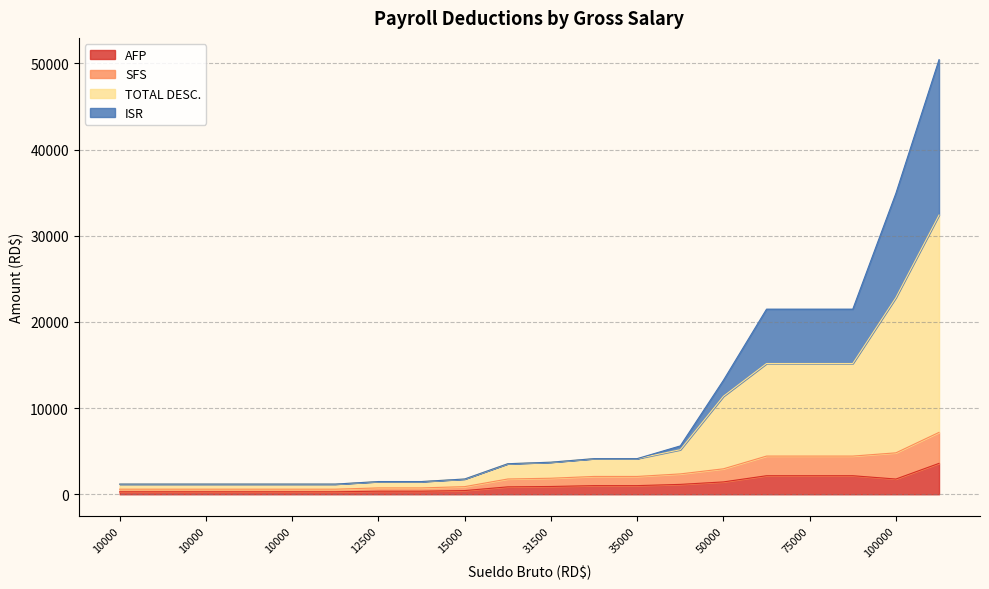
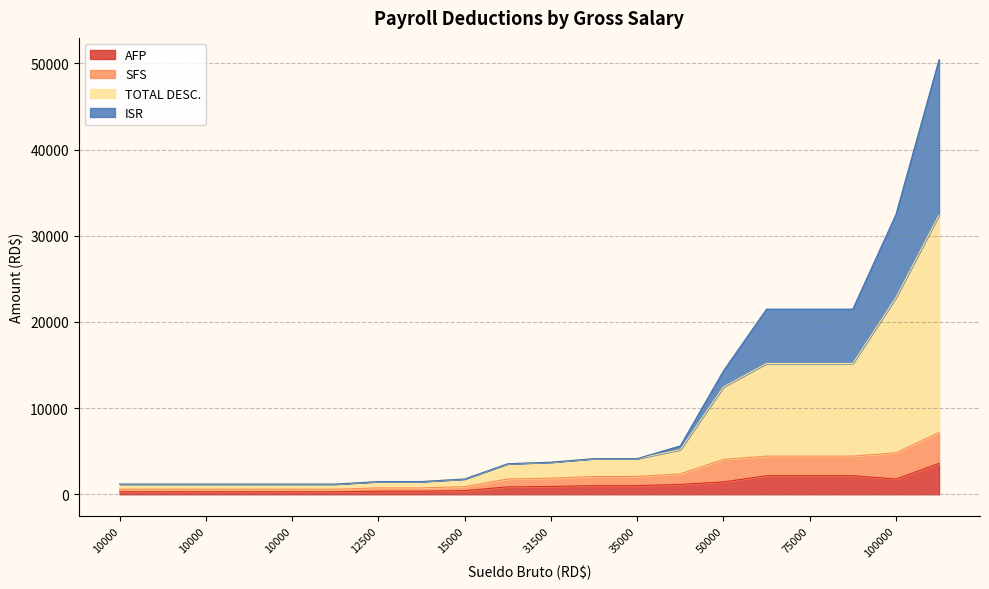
  {
    "AFP": {
      "12500": 0,
      "15000": 0,
      "31500": 1000,
      "35000": 1000,
      "50000": 1000,
      "75000": 2000,
      "100000": 2000
    },
    "SFS": {
      "12500": 0,
      "15000": 0,
      "31500": 1000,
      "35000": 1000,
-     "50000": 2000,
+     "50000": 3000,
      "75000": 2000,
      "100000": 3000
    },
    "TOTAL DESC.": {
      "50000": 8000,
      "75000": 11000,
      "100000": 18000
    },
    "ISR": {
      "50000": 2000,
      "75000": 6000,
-     "100000": 12000
+     "100000": 10000
    }
  }
